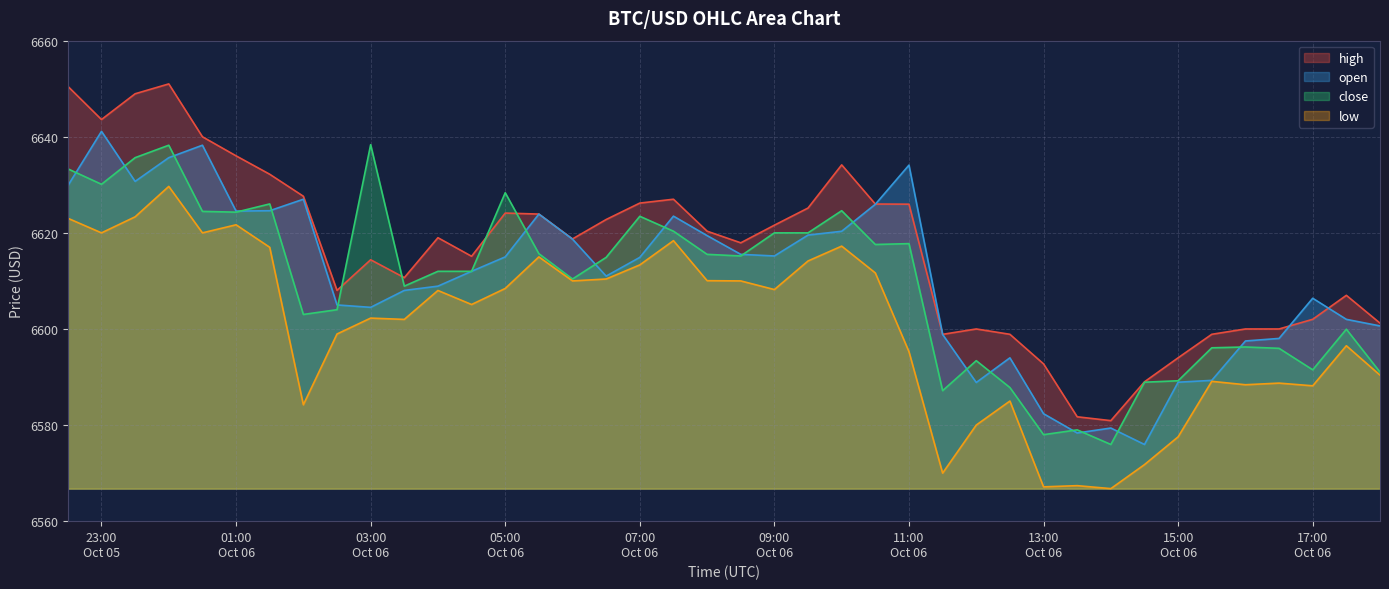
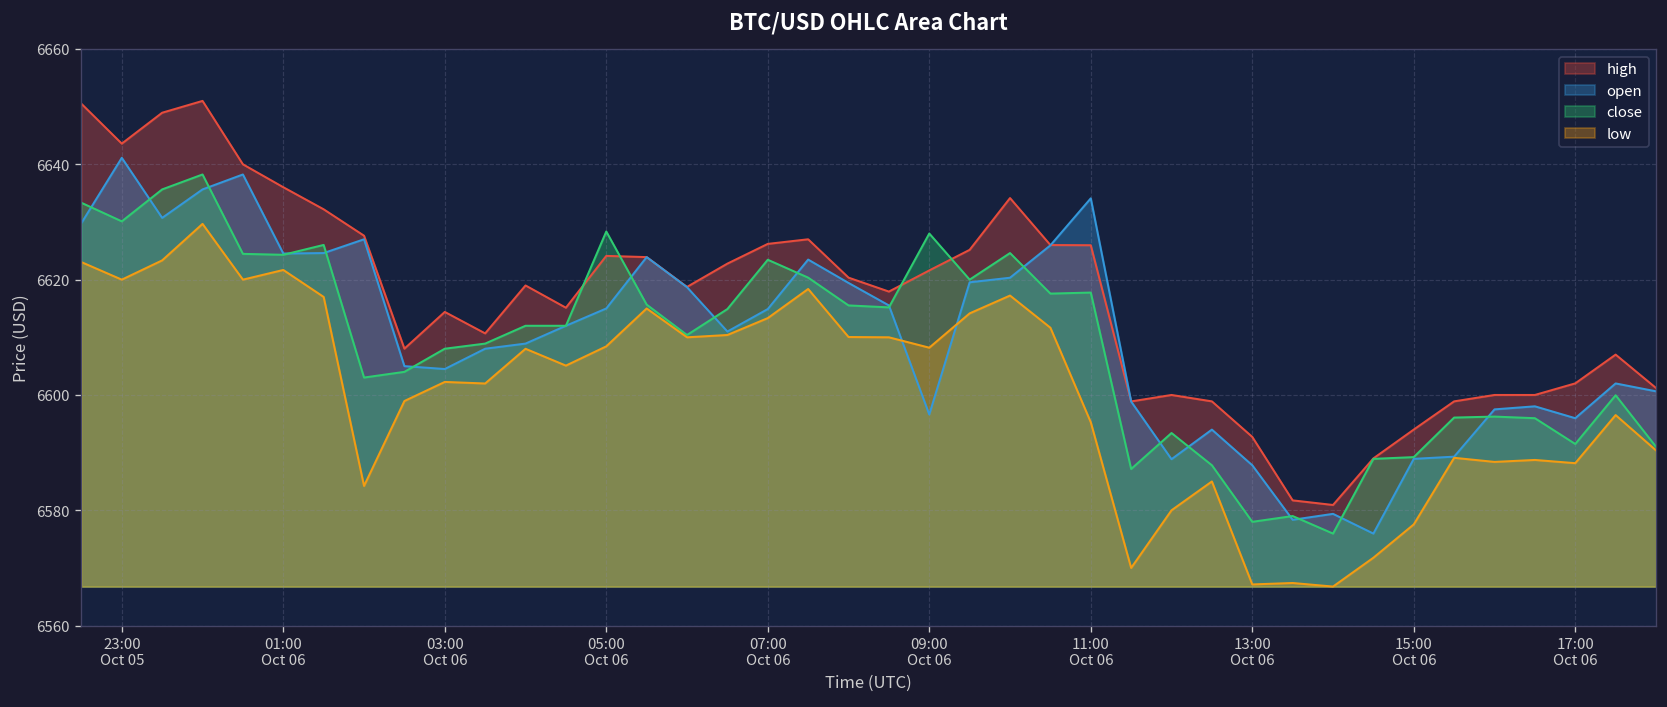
  {
    "open": {
      "23:00 Oct 05": 6641,
      "03:00 Oct 06": 6605,
      "05:00 Oct 06": 6615,
      "07:00 Oct 06": 6615,
-     "09:00 Oct 06": 6615,
+     "09:00 Oct 06": 6597,
      "11:00 Oct 06": 6634,
-     "13:00 Oct 06": 6582,
-     "17:00 Oct 06": 6606
+     "13:00 Oct 06": 6588,
+     "17:00 Oct 06": 6596
    },
    "close": {
      "23:00 Oct 05": 6630,
-     "03:00 Oct 06": 6638,
+     "03:00 Oct 06": 6608,
      "05:00 Oct 06": 6628,
      "07:00 Oct 06": 6623,
-     "09:00 Oct 06": 6620,
+     "09:00 Oct 06": 6628,
      "11:00 Oct 06": 6618,
      "13:00 Oct 06": 6578,
      "17:00 Oct 06": 6592
    }
  }
